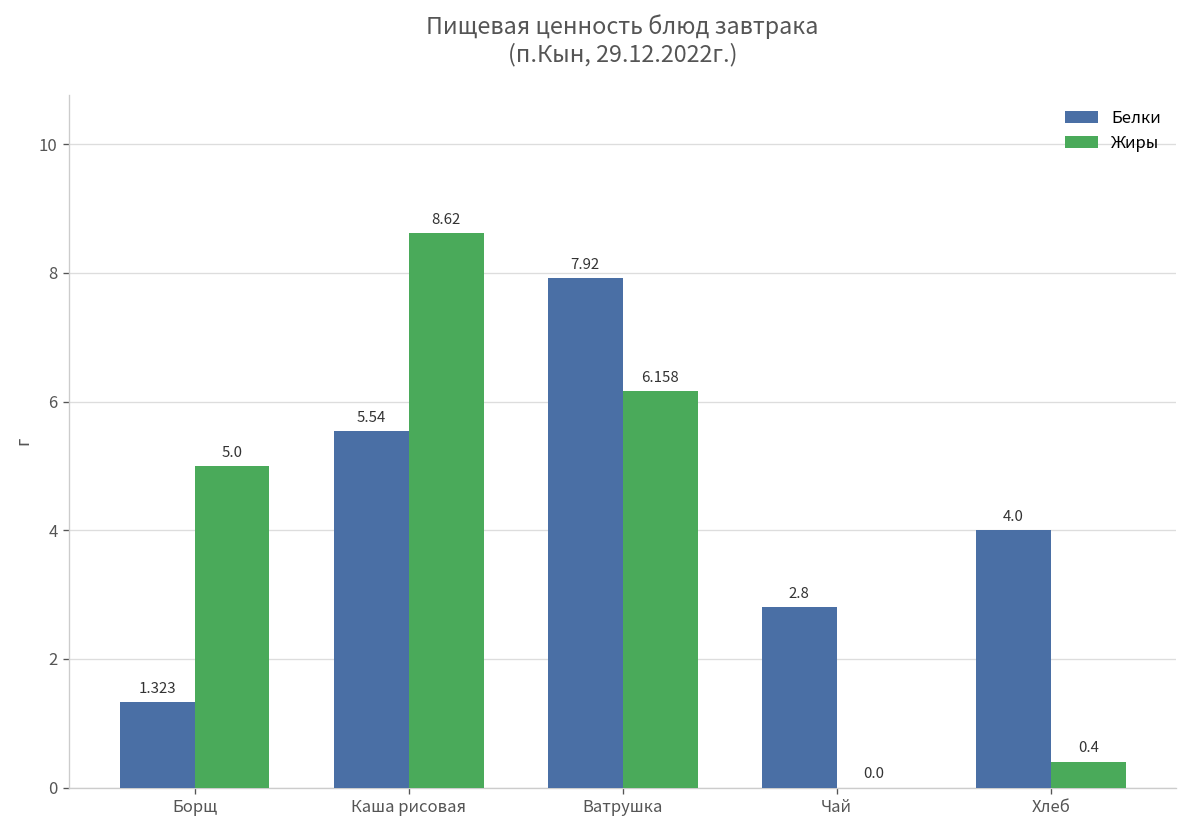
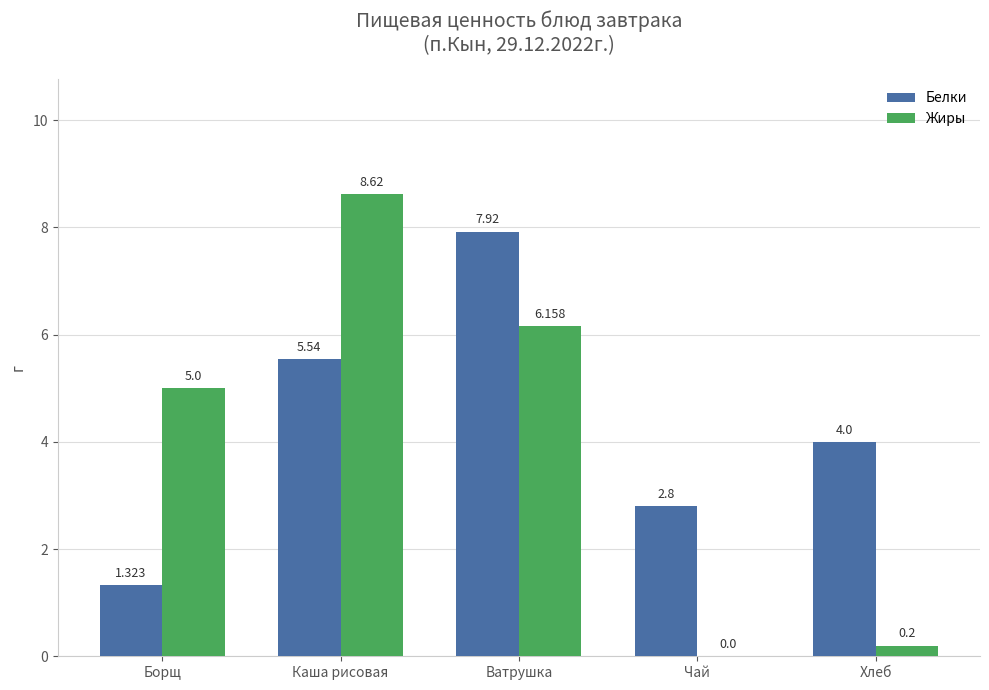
  {
    "Белки": {
      "Борщ": 1.323,
      "Каша рисовая": 5.54,
      "Ватрушка": 7.92,
      "Чай": 2.8,
      "Хлеб": 4.0
    },
    "Жиры": {
      "Борщ": 5.0,
      "Каша рисовая": 8.62,
      "Ватрушка": 6.158,
      "Чай": 0.0,
-     "Хлеб": 0.4
+     "Хлеб": 0.2
    }
  }
